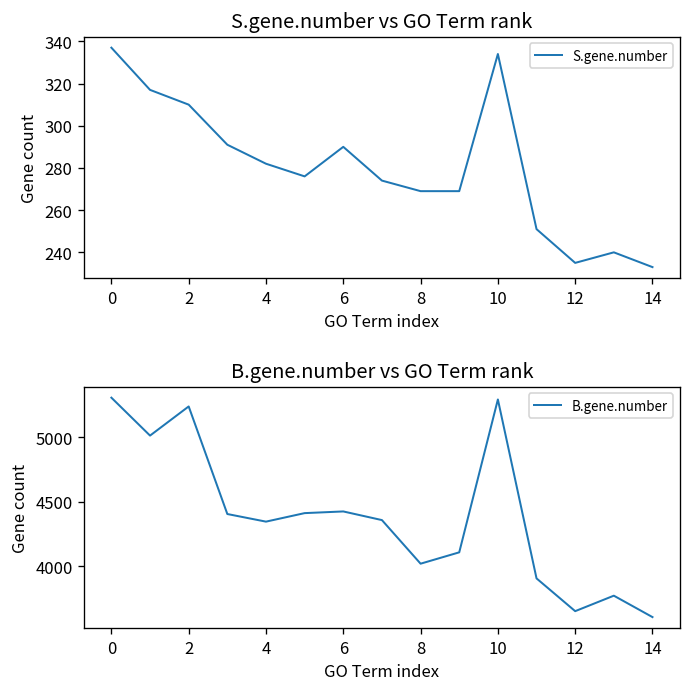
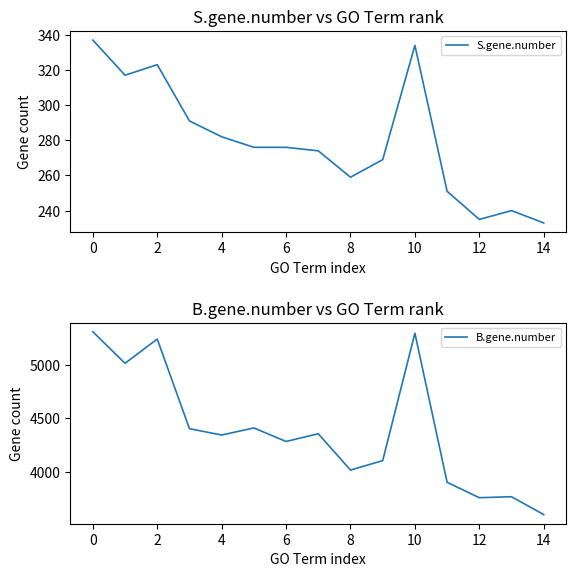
  {
    "S.gene.number vs GO Term rank": {
      "0": 337,
-     "2": 310,
+     "2": 323,
      "4": 282,
-     "6": 290,
-     "8": 269,
+     "6": 276,
+     "8": 259,
      "10": 334,
      "12": 235,
      "14": 233
    },
    "B.gene.number vs GO Term rank": {
      "0": 5310,
      "2": 5240,
      "4": 4350,
-     "6": 4420,
+     "6": 4290,
      "8": 4020,
      "10": 5290,
-     "12": 3650,
+     "12": 3760,
      "14": 3610
    }
  }
